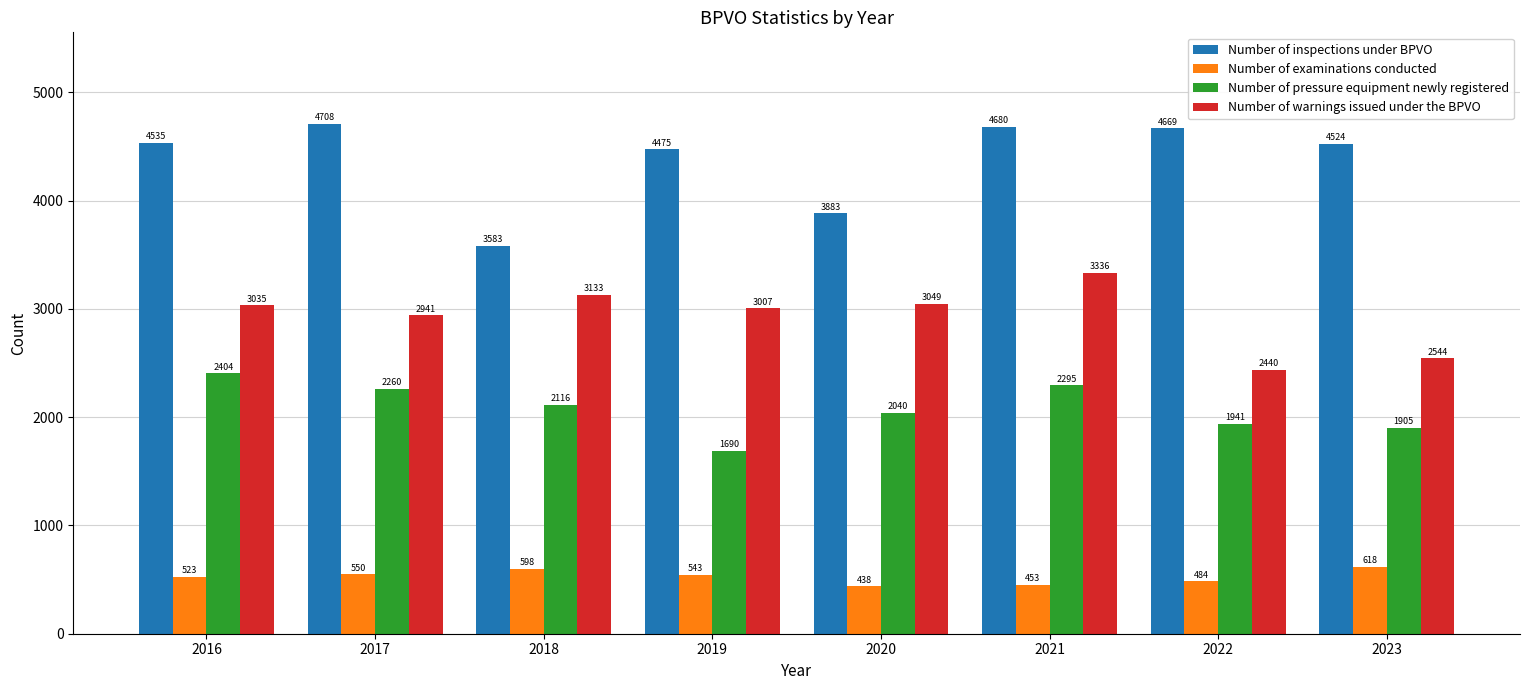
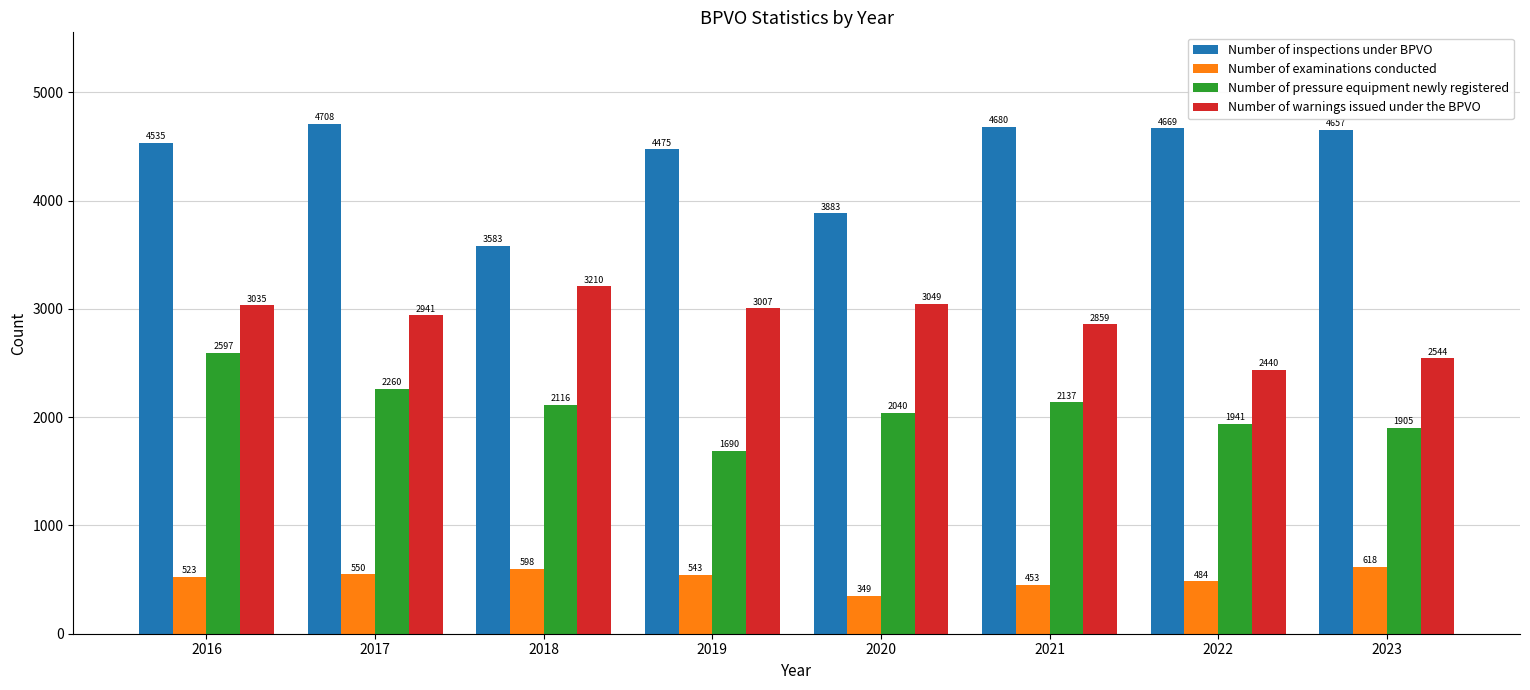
  {
    "Number of inspections under BPVO": {
      "2016": 4535,
      "2017": 4708,
      "2018": 3583,
      "2019": 4475,
      "2020": 3883,
      "2021": 4680,
      "2022": 4669,
-     "2023": 4524
+     "2023": 4657
    },
    "Number of examinations conducted": {
      "2016": 523,
      "2017": 550,
      "2018": 598,
      "2019": 543,
-     "2020": 438,
+     "2020": 349,
      "2021": 453,
      "2022": 484,
      "2023": 618
    },
    "Number of pressure equipment newly registered": {
-     "2016": 2404,
+     "2016": 2597,
      "2017": 2260,
      "2018": 2116,
      "2019": 1690,
      "2020": 2040,
-     "2021": 2295,
+     "2021": 2137,
      "2022": 1941,
      "2023": 1905
    },
    "Number of warnings issued under the BPVO": {
      "2016": 3035,
      "2017": 2941,
-     "2018": 3133,
+     "2018": 3210,
      "2019": 3007,
      "2020": 3049,
-     "2021": 3336,
+     "2021": 2859,
      "2022": 2440,
      "2023": 2544
    }
  }
